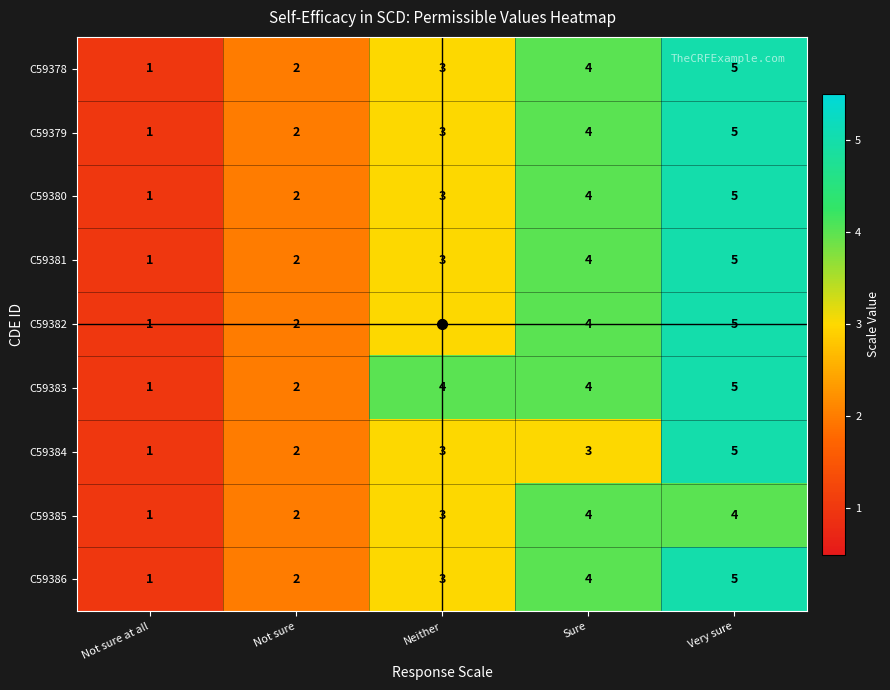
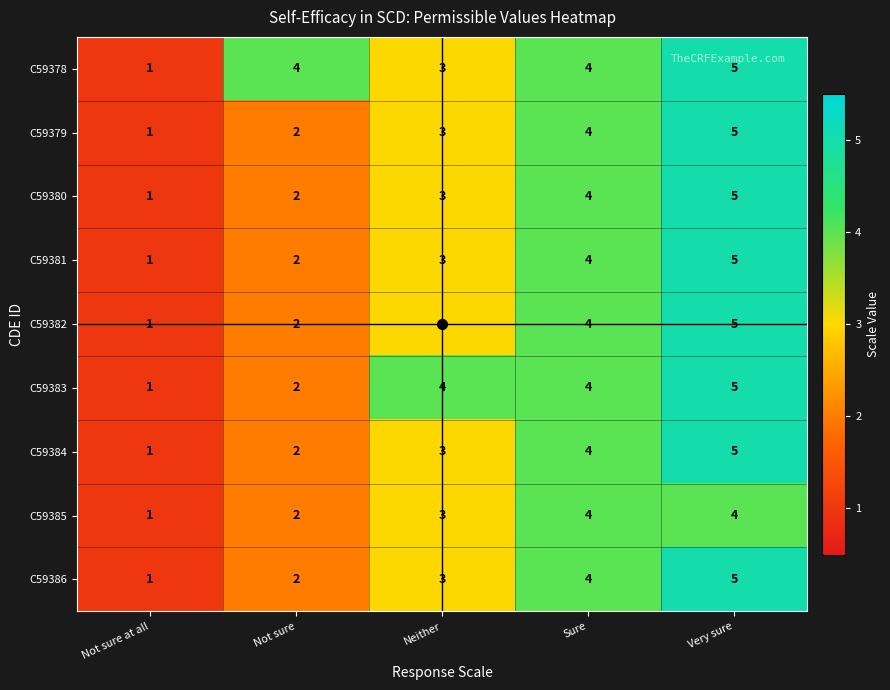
  {
    "C59378": {
      "Not sure at all": 1,
-     "Not sure": 2,
+     "Not sure": 4,
      "Neither": 3,
      "Sure": 4
    },
    "C59379": {
      "Not sure at all": 1,
      "Not sure": 2,
      "Neither": 3,
      "Sure": 4,
      "Very sure": 5
    },
    "C59380": {
      "Not sure at all": 1,
      "Not sure": 2,
      "Neither": 3,
      "Sure": 4,
      "Very sure": 5
    },
    "C59381": {
      "Not sure at all": 1,
      "Not sure": 2,
      "Neither": 3,
      "Sure": 4,
      "Very sure": 5
    },
    "C59382": {
      "Not sure at all": 1,
      "Not sure": 2,
      "Sure": 4,
      "Very sure": 5
    },
    "C59383": {
      "Not sure at all": 1,
      "Not sure": 2,
      "Neither": 4,
      "Sure": 4,
      "Very sure": 5
    },
    "C59384": {
      "Not sure at all": 1,
      "Not sure": 2,
      "Neither": 3,
-     "Sure": 3,
+     "Sure": 4,
      "Very sure": 5
    },
    "C59385": {
      "Not sure at all": 1,
      "Not sure": 2,
      "Neither": 3,
      "Sure": 4,
      "Very sure": 4
    },
    "C59386": {
      "Not sure at all": 1,
      "Not sure": 2,
      "Neither": 3,
      "Sure": 4,
      "Very sure": 5
    }
  }
